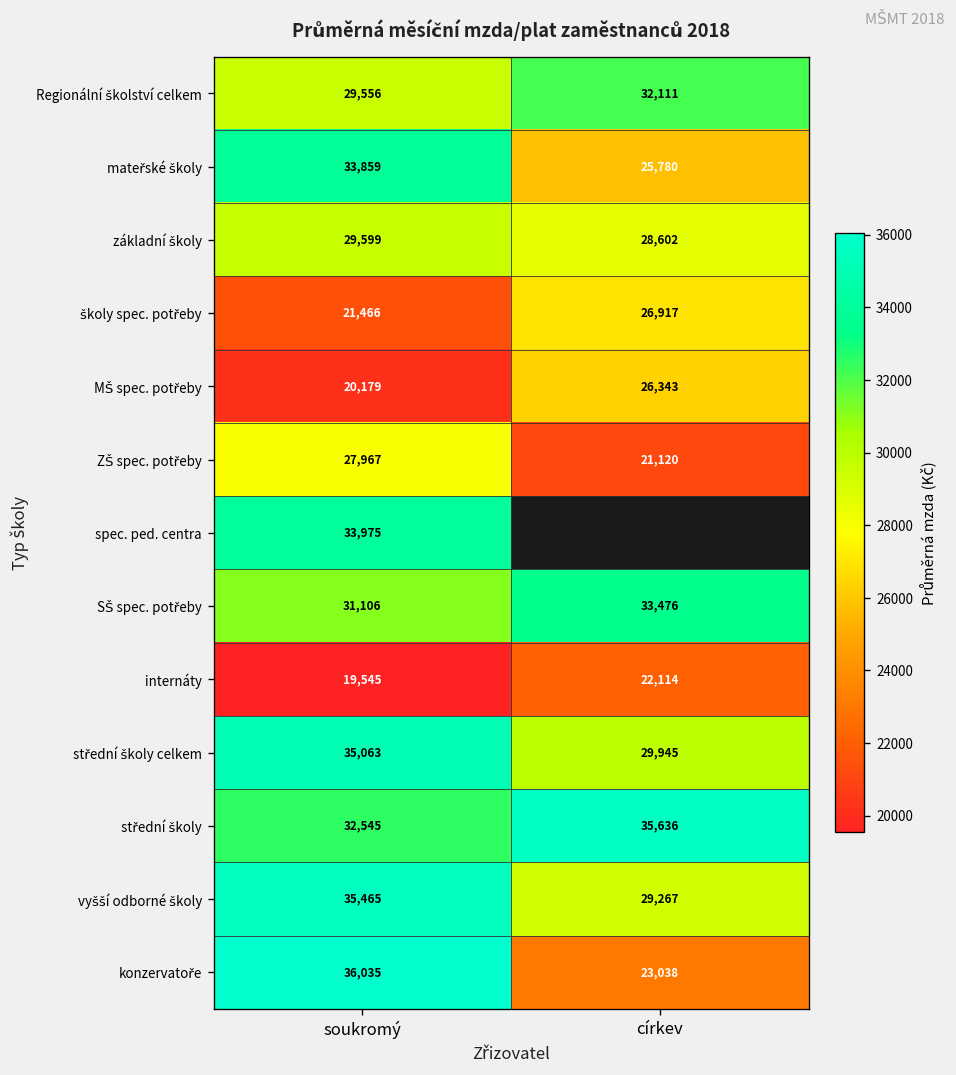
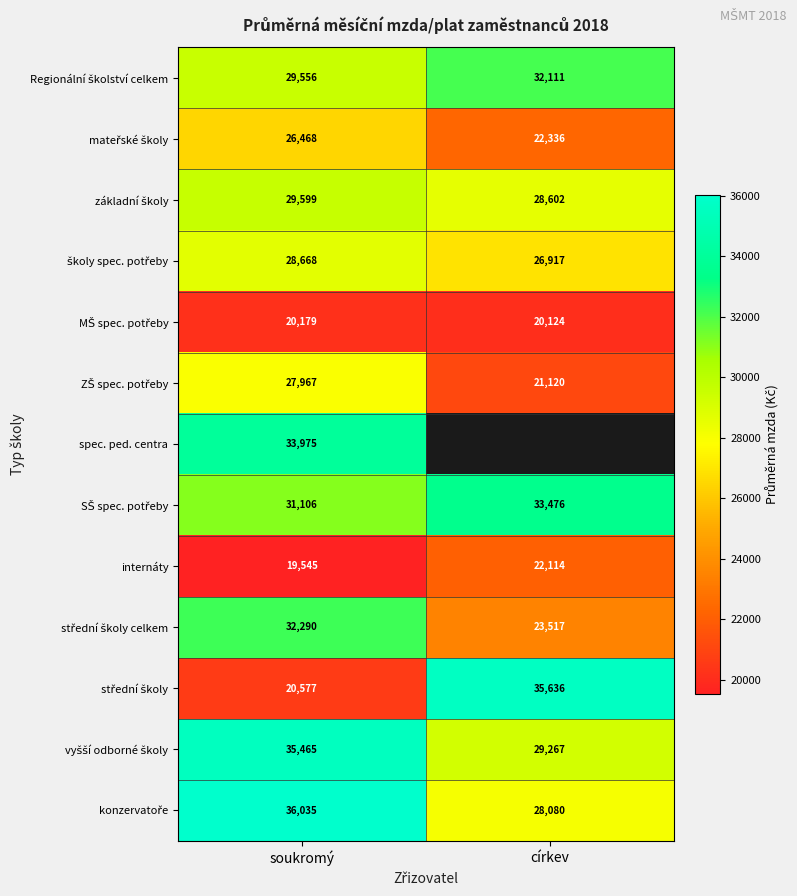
  {
    "Regionální školství celkem": {
      "soukromý": "29,556",
      "církev": "32,111"
    },
    "mateřské školy": {
-     "soukromý": "33,859",
-     "církev": "25,780"
+     "soukromý": "26,468",
+     "církev": "22,336"
    },
    "základní školy": {
      "soukromý": "29,599",
      "církev": "28,602"
    },
    "školy spec. potřeby": {
-     "soukromý": "21,466",
+     "soukromý": "28,668",
      "církev": "26,917"
    },
    "MŠ spec. potřeby": {
      "soukromý": "20,179",
-     "církev": "26,343"
+     "církev": "20,124"
    },
    "ZŠ spec. potřeby": {
      "soukromý": "27,967",
      "církev": "21,120"
    },
    "spec. ped. centra": {
      "soukromý": "33,975"
    },
    "SŠ spec. potřeby": {
      "soukromý": "31,106",
      "církev": "33,476"
    },
    "internáty": {
      "soukromý": "19,545",
      "církev": "22,114"
    },
    "střední školy celkem": {
-     "soukromý": "35,063",
-     "církev": "29,945"
+     "soukromý": "32,290",
+     "církev": "23,517"
    },
    "střední školy": {
-     "soukromý": "32,545",
+     "soukromý": "20,577",
      "církev": "35,636"
    },
    "vyšší odborné školy": {
      "soukromý": "35,465",
      "církev": "29,267"
    },
    "konzervatoře": {
      "soukromý": "36,035",
-     "církev": "23,038"
+     "církev": "28,080"
    }
  }
